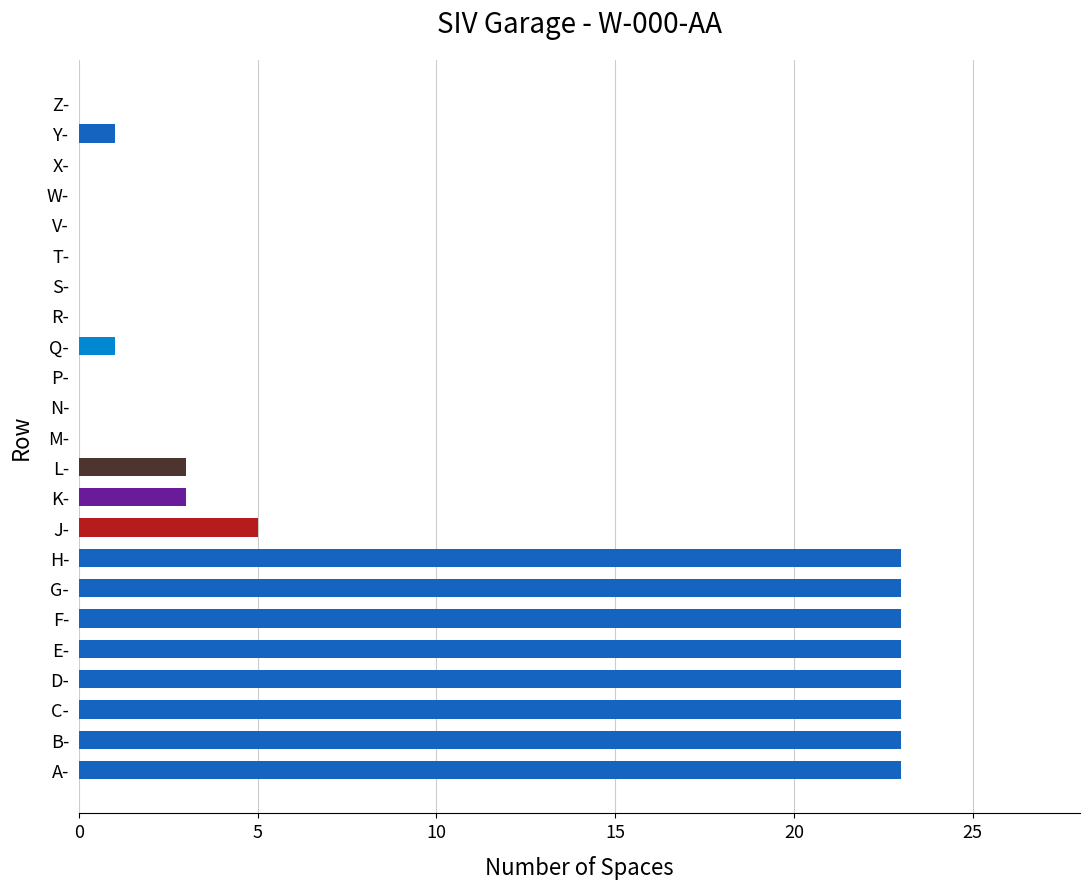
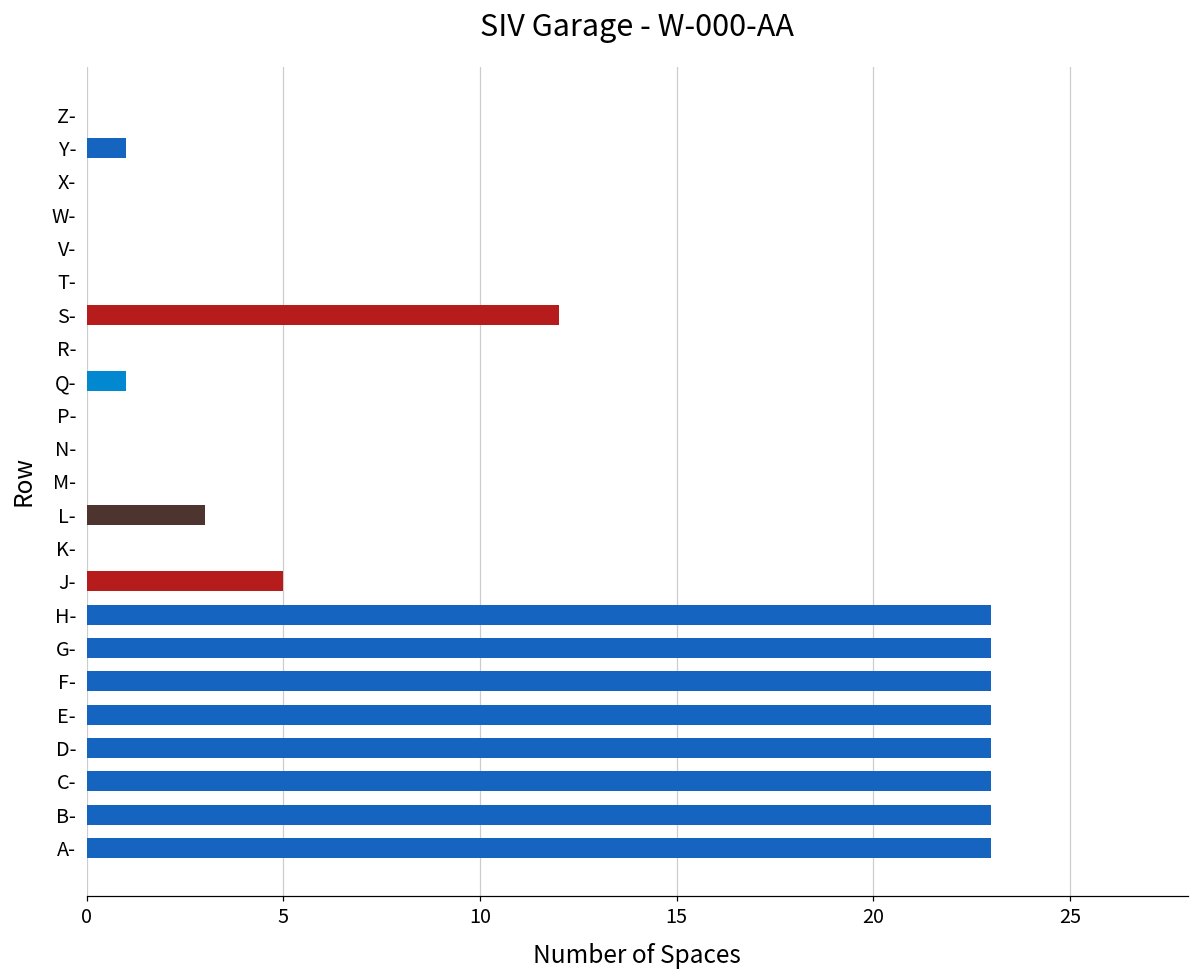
  {
    "Z-": 0,
    "Y-": 1,
    "X-": 0,
    "W-": 0,
    "V-": 0,
    "T-": 0,
-   "S-": 0,
+   "S-": 12,
    "R-": 0,
    "Q-": 1,
    "P-": 0,
    "N-": 0,
    "M-": 0,
    "L-": 3,
-   "K-": 3,
+   "K-": 0,
    "J-": 5,
    "H-": 23,
    "G-": 23,
    "F-": 23,
    "E-": 23,
    "D-": 23,
    "C-": 23,
    "B-": 23,
    "A-": 23
  }
